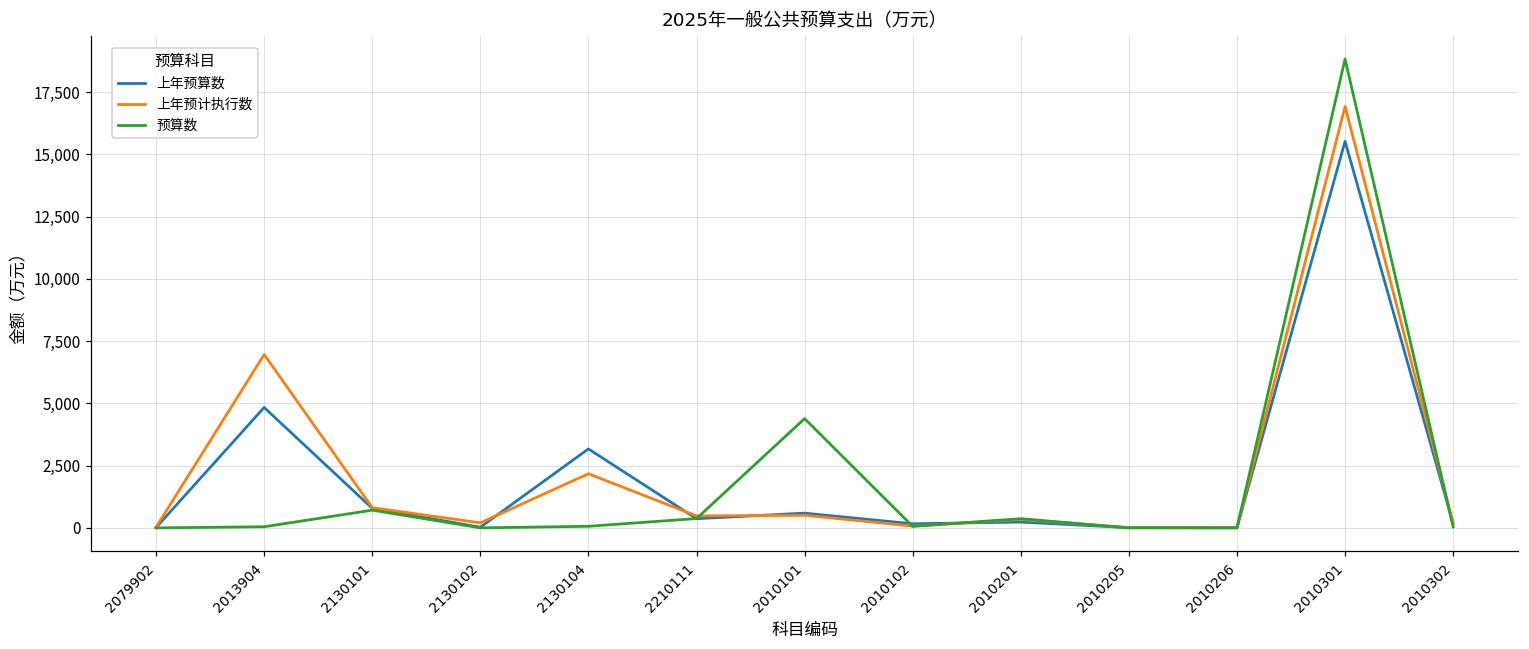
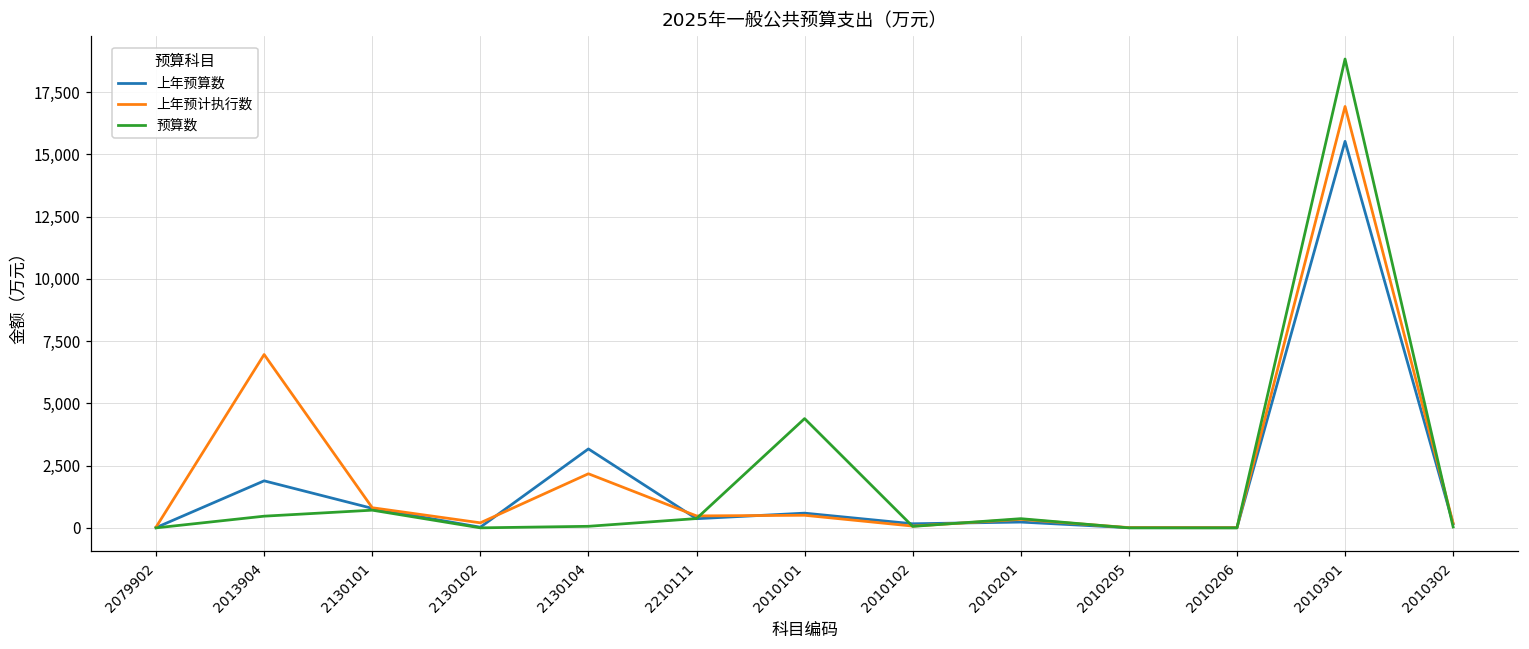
  {
    "上年预算数": {
-     "2013904": "4,800",
+     "2013904": "1,900",
      "2130104": "3,200",
      "2010301": "15,500"
    },
    "上年预计执行数": {
      "2013904": "7,000",
      "2130102": "200",
      "2130104": "2,200",
      "2010301": "16,900"
    },
    "预算数": {
-     "2013904": "0",
+     "2013904": "500",
      "2130104": "100",
      "2010101": "4,400",
      "2010301": "18,800",
      "2010302": "0"
    }
  }
